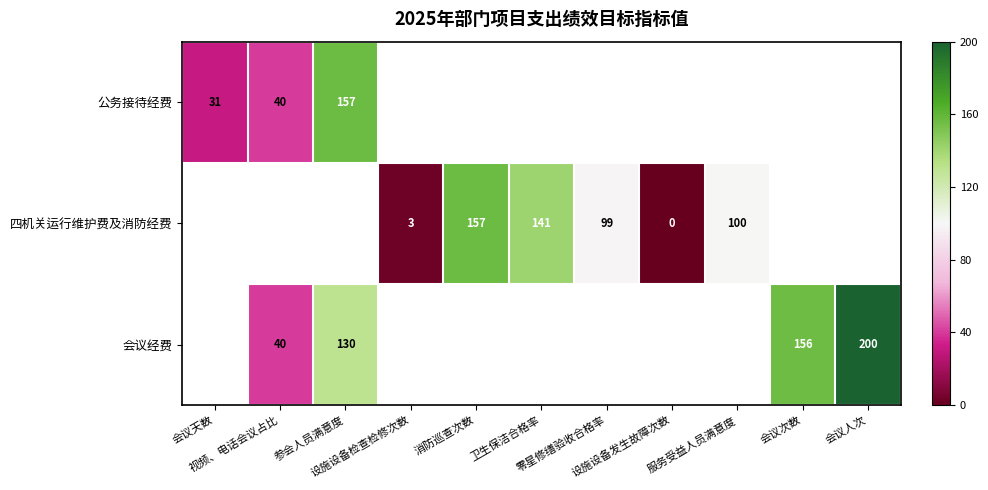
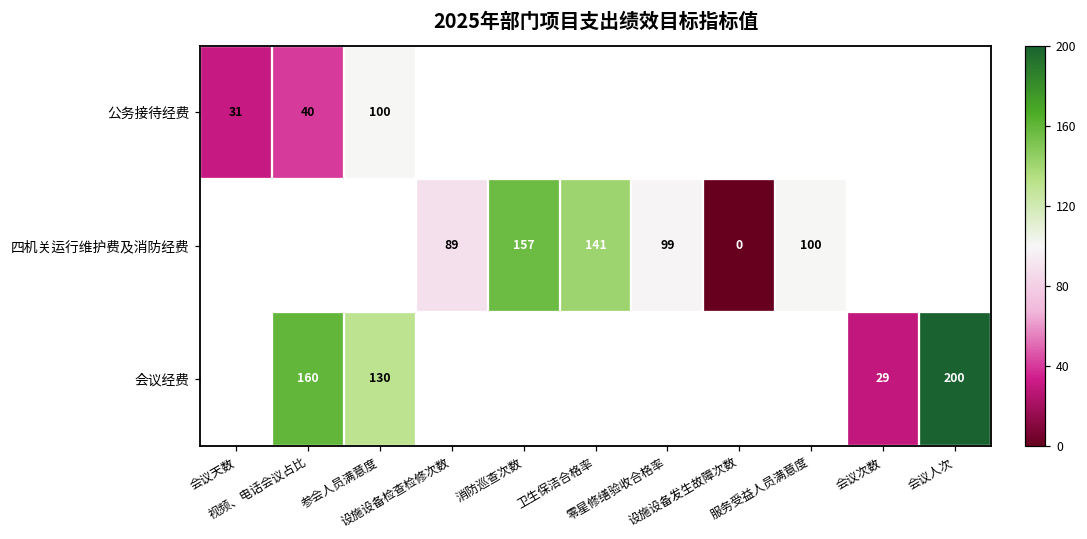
  {
    "公务接待经费": {
      "会议天数": 31,
      "视频、电话会议占比": 40,
-     "参会人员满意度": 157
+     "参会人员满意度": 100
    },
    "四机关运行维护费及消防经费": {
-     "设施设备检查检修次数": 3,
+     "设施设备检查检修次数": 89,
      "消防巡查次数": 157,
      "卫生保洁合格率": 141,
      "零星修缮验收合格率": 99,
      "设施设备发生故障次数": 0,
      "服务受益人员满意度": 100
    },
    "会议经费": {
-     "视频、电话会议占比": 40,
+     "视频、电话会议占比": 160,
      "参会人员满意度": 130,
-     "会议次数": 156,
+     "会议次数": 29,
      "会议人次": 200
    }
  }
